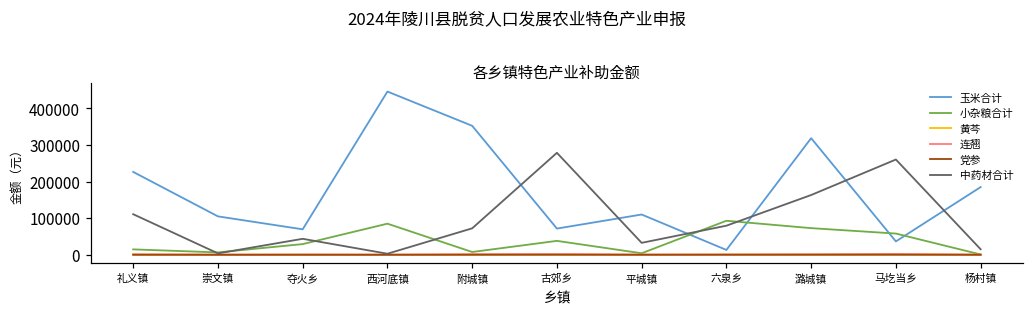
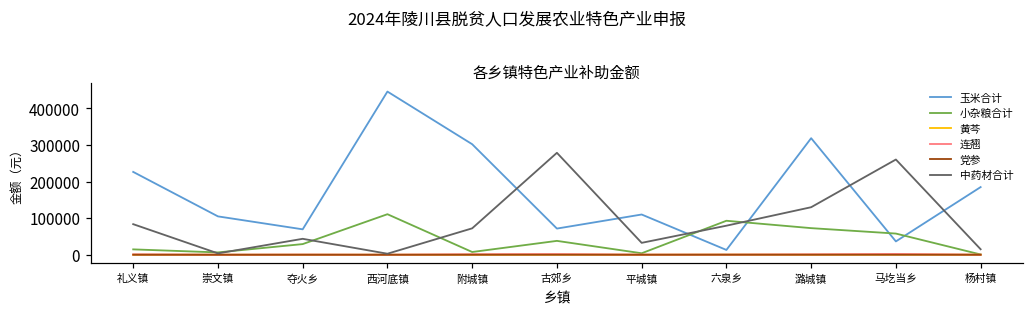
  {
    "玉米合计": {
      "礼义镇": 230000,
      "崇文镇": 100000,
      "夺火乡": 70000,
      "西河底镇": 450000,
-     "附城镇": 350000,
+     "附城镇": 300000,
      "古郊乡": 70000,
      "平城镇": 110000,
      "六泉乡": 10000,
      "潞城镇": 320000,
      "马圪当乡": 40000,
      "杨村镇": 180000
    },
    "小杂粮合计": {
      "礼义镇": 10000,
      "夺火乡": 30000,
-     "西河底镇": 80000,
+     "西河底镇": 110000,
      "古郊乡": 40000,
      "六泉乡": 90000,
      "潞城镇": 70000,
      "马圪当乡": 60000
    },
    "中药材合计": {
-     "礼义镇": 110000,
+     "礼义镇": 80000,
      "夺火乡": 40000,
      "附城镇": 70000,
      "古郊乡": 280000,
      "平城镇": 30000,
      "六泉乡": 80000,
-     "潞城镇": 160000,
+     "潞城镇": 130000,
      "马圪当乡": 260000,
      "杨村镇": 20000
    }
  }
